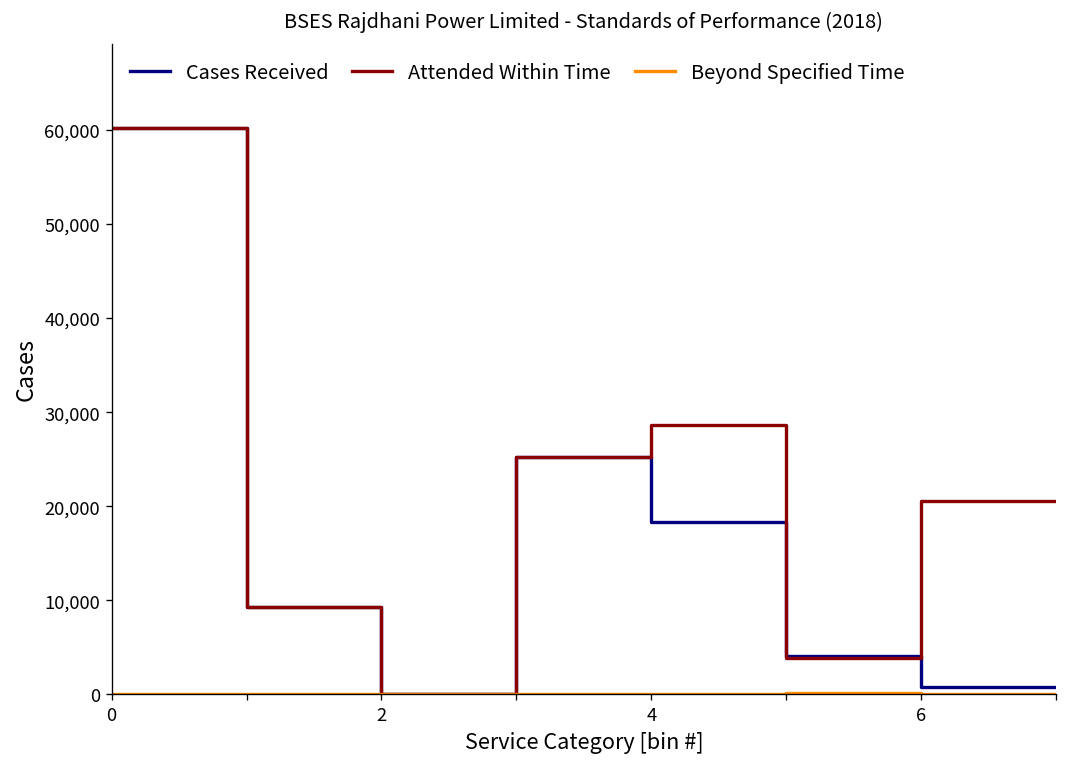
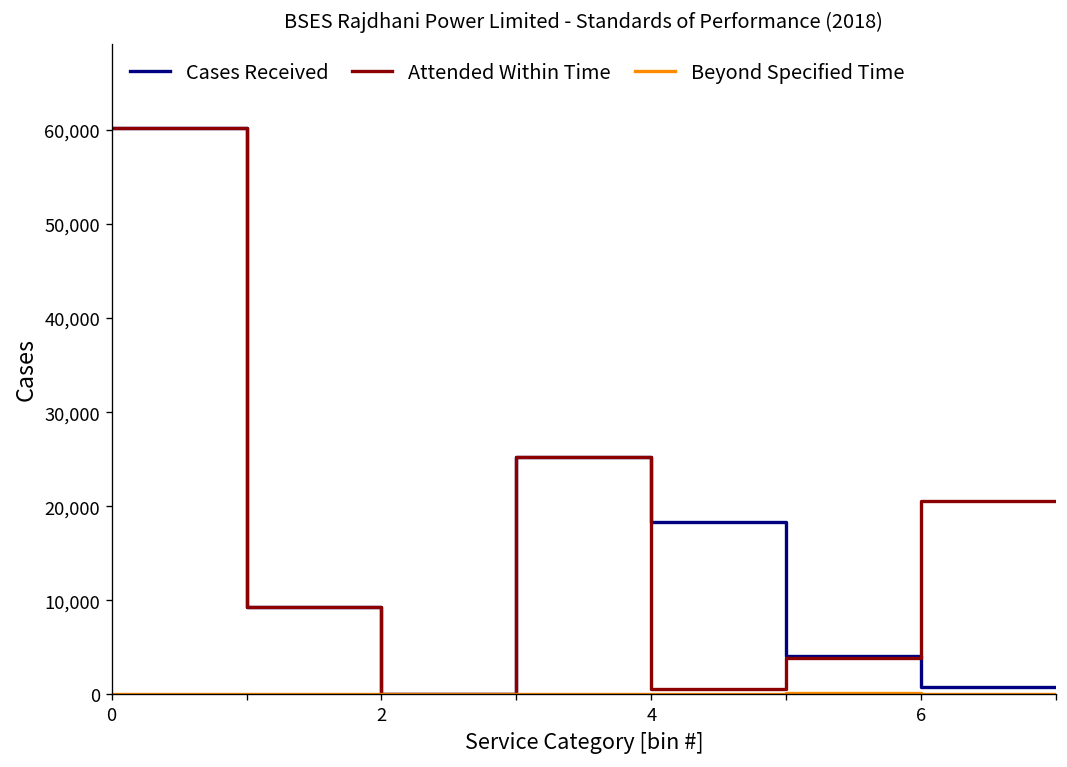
  {
    "Cases Received": {
      "4": "18,000",
      "6": "1,000"
    },
    "Attended Within Time": {
-     "4": "29,000",
+     "4": "1,000",
      "6": "21,000"
    },
    "Beyond Specified Time": {
      "0": "0",
      "4": "0",
      "6": "0"
    }
  }
